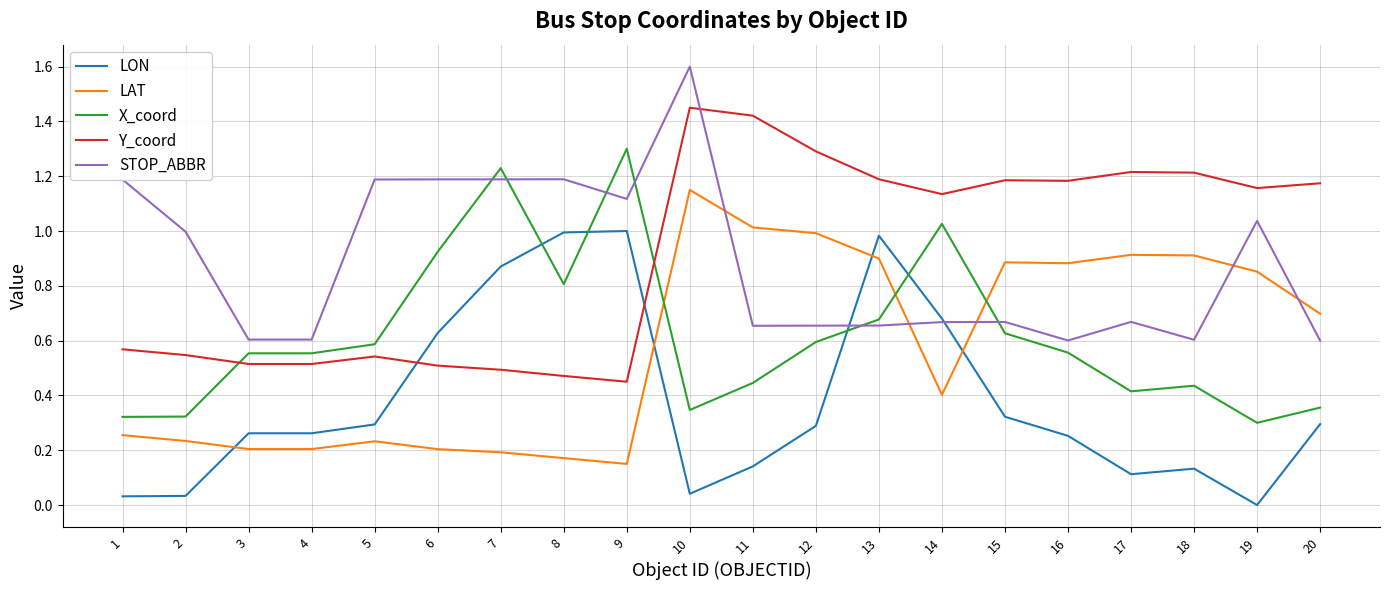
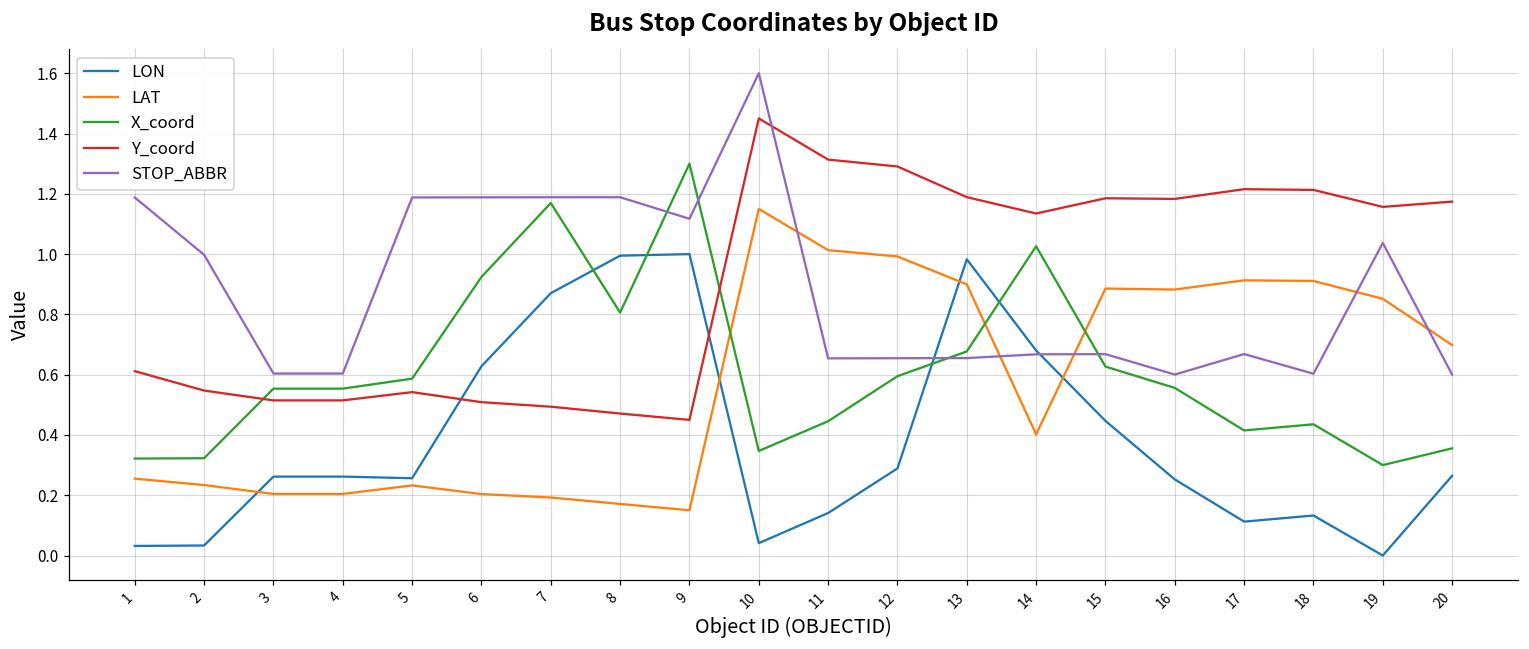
  {
    "LON": {
      "1": 0.03,
      "2": 0.03,
      "3": 0.26,
      "4": 0.26,
-     "5": 0.29,
+     "5": 0.26,
      "6": 0.63,
      "7": 0.87,
      "8": 0.99,
      "9": 1.00,
      "10": 0.04,
      "11": 0.14,
      "12": 0.29,
      "13": 0.98,
      "14": 0.68,
-     "15": 0.32,
+     "15": 0.45,
      "16": 0.25,
      "17": 0.11,
      "18": 0.13,
      "19": 0.00,
-     "20": 0.30
+     "20": 0.26
    },
    "LAT": {
      "1": 0.26,
      "2": 0.23,
      "3": 0.20,
      "4": 0.20,
      "5": 0.23,
      "6": 0.20,
      "7": 0.19,
      "8": 0.17,
      "9": 0.15,
      "10": 1.15,
      "11": 1.01,
      "12": 0.99,
      "13": 0.90,
      "14": 0.40,
      "15": 0.89,
      "16": 0.88,
      "17": 0.91,
      "18": 0.91,
      "19": 0.85,
      "20": 0.70
    },
    "X_coord": {
      "1": 0.32,
      "2": 0.32,
      "3": 0.55,
      "4": 0.55,
      "5": 0.59,
      "6": 0.92,
-     "7": 1.23,
+     "7": 1.17,
      "8": 0.81,
      "9": 1.30,
      "10": 0.35,
      "11": 0.45,
      "12": 0.59,
      "13": 0.68,
      "14": 1.03,
      "15": 0.63,
      "16": 0.56,
      "17": 0.41,
      "18": 0.44,
      "19": 0.30,
      "20": 0.36
    },
    "Y_coord": {
-     "1": 0.57,
+     "1": 0.61,
      "2": 0.55,
      "3": 0.51,
      "4": 0.51,
      "5": 0.54,
      "6": 0.51,
      "7": 0.49,
      "8": 0.47,
      "9": 0.45,
      "10": 1.45,
-     "11": 1.42,
+     "11": 1.31,
      "12": 1.29,
      "13": 1.19,
      "14": 1.13,
      "15": 1.19,
      "16": 1.18,
      "17": 1.22,
      "18": 1.21,
      "19": 1.16,
      "20": 1.17
    },
    "STOP_ABBR": {
      "2": 1.00,
      "3": 0.60,
      "4": 0.60,
      "5": 1.19,
      "6": 1.19,
      "7": 1.19,
      "8": 1.19,
      "9": 1.12,
      "10": 1.60,
      "11": 0.65,
      "12": 0.65,
      "13": 0.65,
      "14": 0.67,
      "15": 0.67,
      "16": 0.60,
      "17": 0.67,
      "18": 0.60,
      "19": 1.04,
      "20": 0.60
    }
  }
